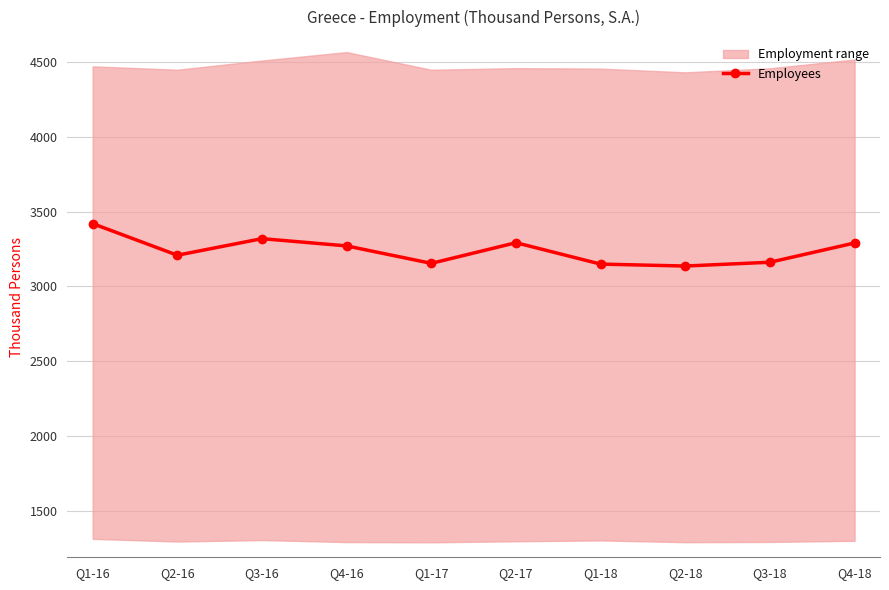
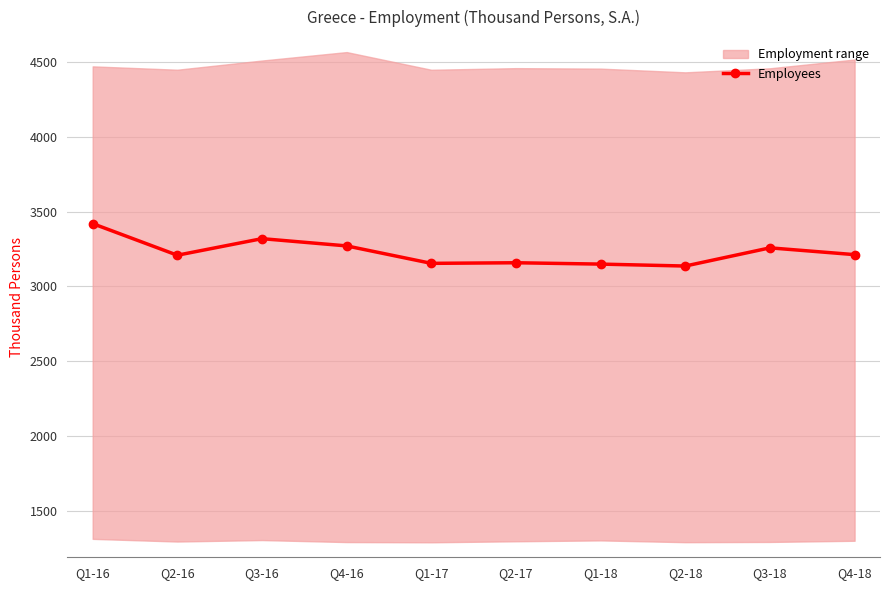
  {
    "Employees": {
      "Q1-16": 3420,
      "Q2-16": 3210,
      "Q3-16": 3320,
      "Q4-16": 3270,
      "Q1-17": 3150,
-     "Q2-17": 3290,
+     "Q2-17": 3160,
      "Q1-18": 3150,
      "Q2-18": 3140,
-     "Q3-18": 3160,
-     "Q4-18": 3290
+     "Q3-18": 3260,
+     "Q4-18": 3210
    }
  }
